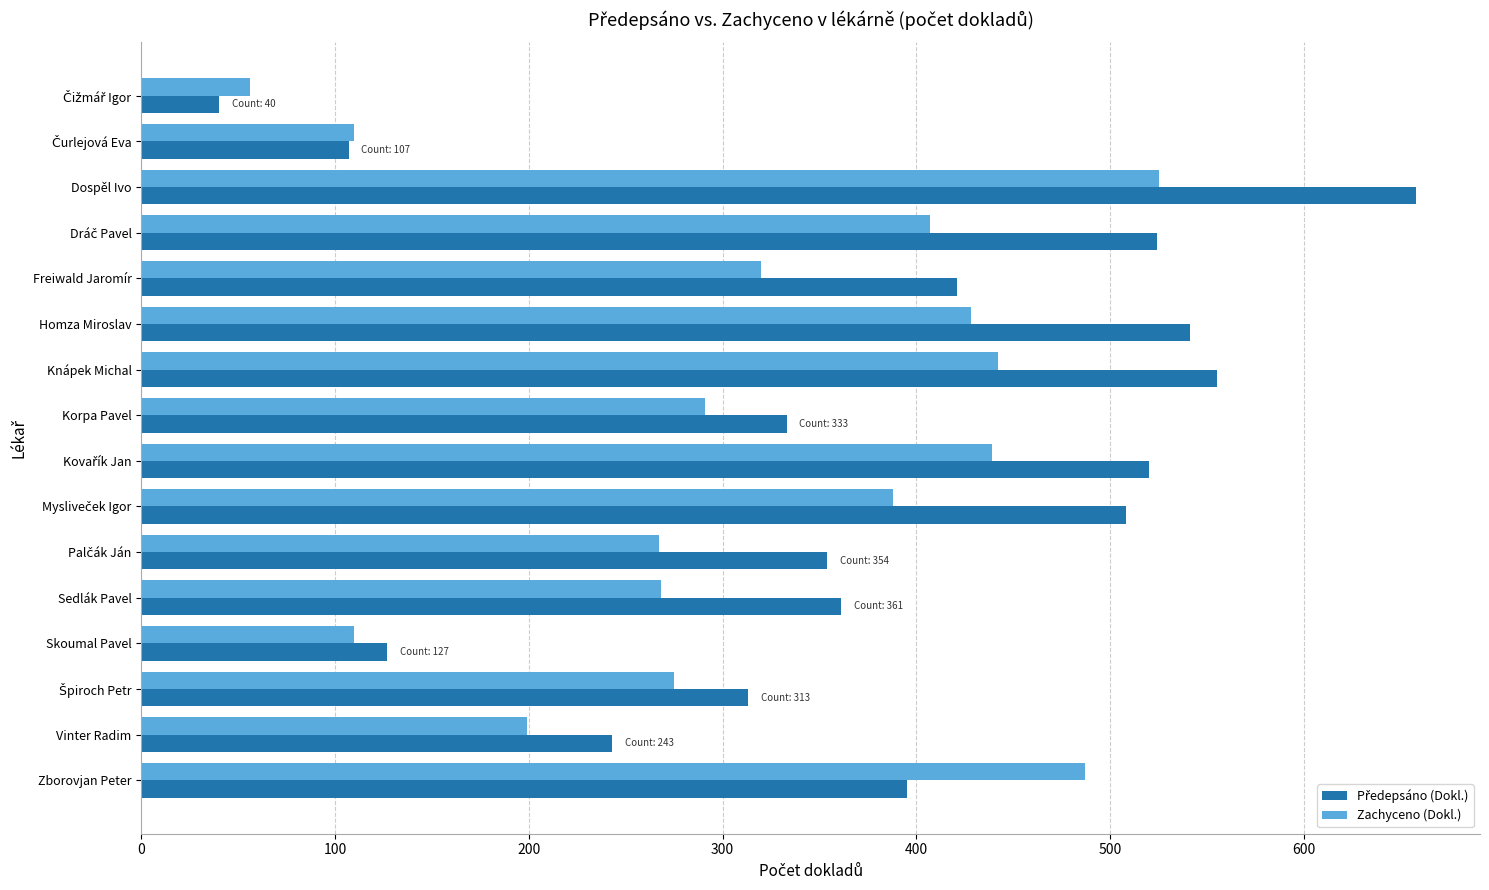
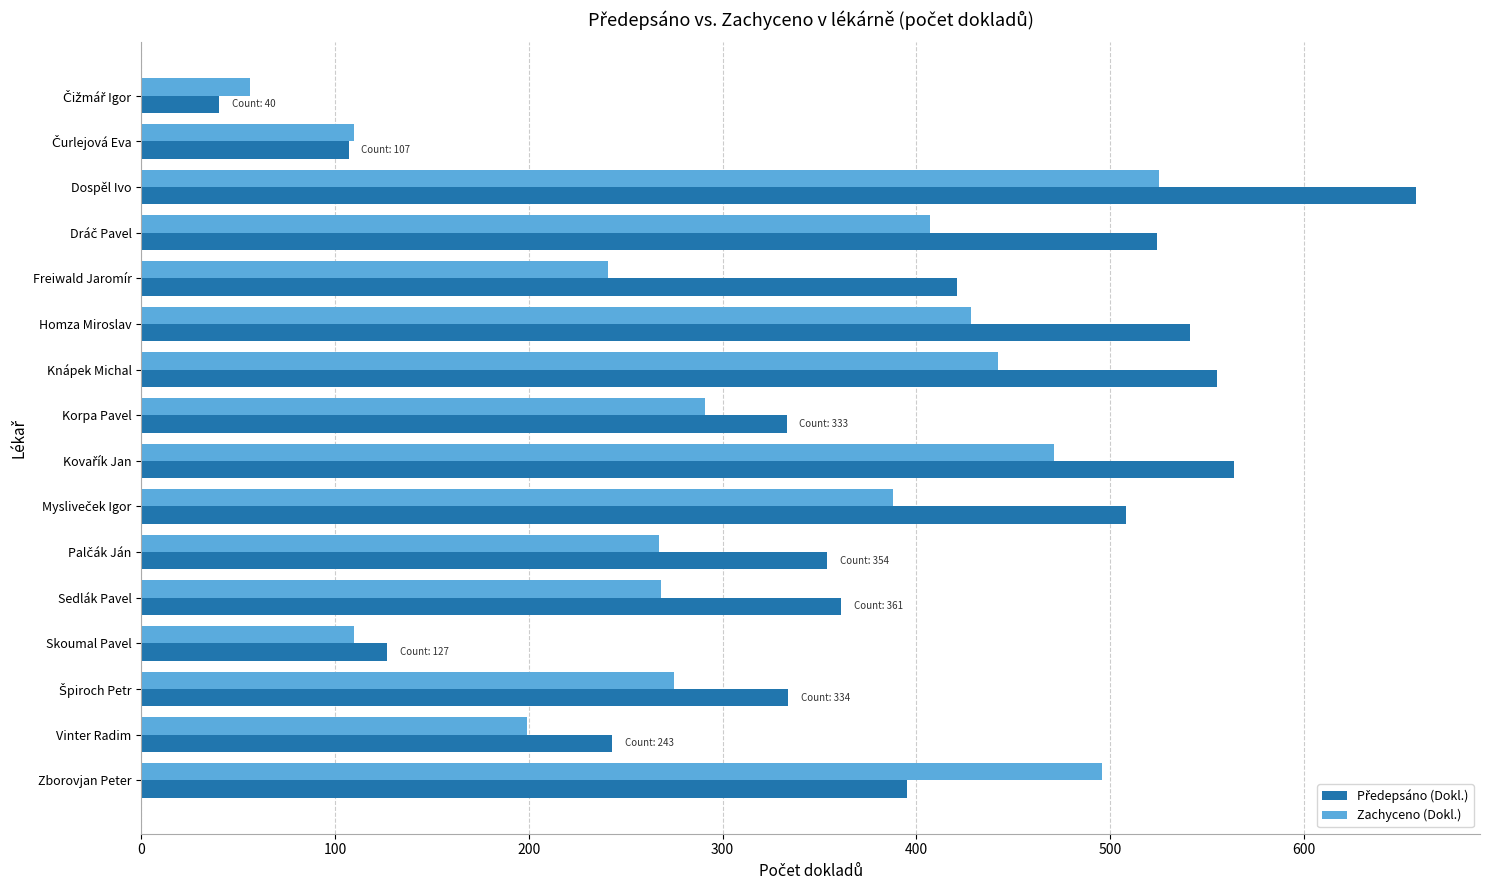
  {
    "Předepsáno (Dokl.)": {
      "Čižmář Igor": 40,
      "Čurlejová Eva": 107,
      "Korpa Pavel": 333,
-     "Kovařík Jan": 520,
+     "Kovařík Jan": 564,
      "Palčák Ján": 354,
      "Sedlák Pavel": 361,
      "Skoumal Pavel": 127,
-     "Špiroch Petr": 313,
+     "Špiroch Petr": 334,
      "Vinter Radim": 243
    },
    "Zachyceno (Dokl.)": {
      "Čurlejová Eva": 110,
      "Dospěl Ivo": 525,
      "Dráč Pavel": 407,
-     "Freiwald Jaromír": 320,
+     "Freiwald Jaromír": 241,
      "Homza Miroslav": 428,
      "Knápek Michal": 442,
      "Korpa Pavel": 291,
-     "Kovařík Jan": 439,
+     "Kovařík Jan": 471,
      "Mysliveček Igor": 388,
      "Palčák Ján": 267,
      "Sedlák Pavel": 268,
      "Skoumal Pavel": 110,
      "Špiroch Petr": 275,
      "Vinter Radim": 199,
-     "Zborovjan Peter": 487
+     "Zborovjan Peter": 496
    }
  }
